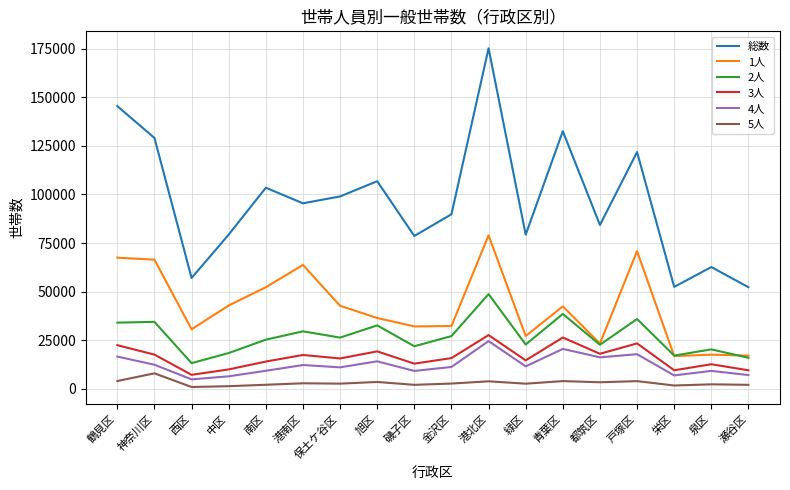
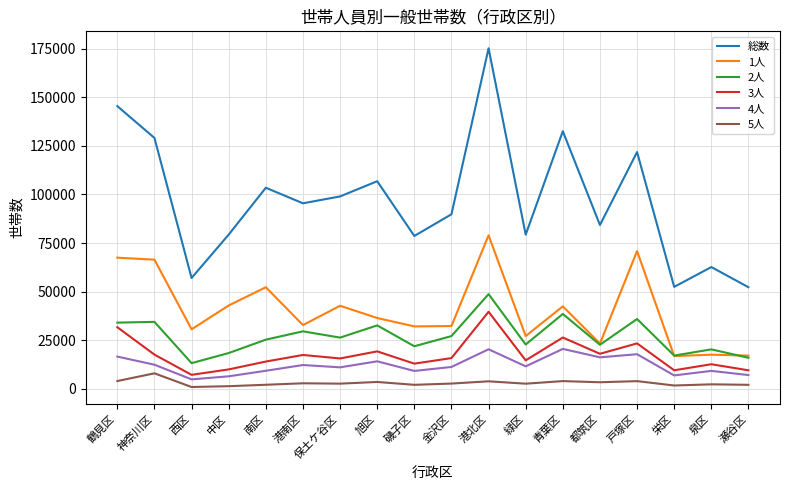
  {
    "総数": {
      "鶴見区": 145000,
      "神奈川区": 129000,
      "西区": 57000,
      "中区": 79000,
      "南区": 103000,
      "港南区": 95000,
      "保土ケ谷区": 99000,
      "旭区": 107000,
      "磯子区": 79000,
      "金沢区": 90000,
      "港北区": 175000,
      "緑区": 79000,
      "青葉区": 133000,
      "都筑区": 84000,
      "戸塚区": 122000,
      "栄区": 52000,
      "泉区": 63000,
      "瀬谷区": 52000
    },
    "1人": {
      "鶴見区": 67000,
      "神奈川区": 66000,
      "西区": 31000,
      "中区": 43000,
      "南区": 52000,
-     "港南区": 64000,
+     "港南区": 33000,
      "保土ケ谷区": 43000,
      "旭区": 36000,
      "磯子区": 32000,
      "金沢区": 32000,
      "港北区": 79000,
      "緑区": 27000,
      "青葉区": 42000,
      "戸塚区": 71000,
      "泉区": 18000
    },
    "2人": {
      "鶴見区": 34000,
      "神奈川区": 34000,
      "西区": 13000,
      "中区": 18000,
      "南区": 25000,
      "港南区": 30000,
      "保土ケ谷区": 26000,
      "旭区": 33000,
      "磯子区": 22000,
      "金沢区": 27000,
      "港北区": 49000,
      "緑区": 23000,
      "青葉区": 39000,
      "戸塚区": 36000,
      "泉区": 20000
    },
    "3人": {
-     "鶴見区": 22000,
+     "鶴見区": 32000,
      "神奈川区": 18000,
      "西区": 7000,
      "中区": 10000,
      "南区": 14000,
      "港南区": 17000,
      "保土ケ谷区": 16000,
      "旭区": 19000,
      "磯子区": 13000,
      "金沢区": 16000,
-     "港北区": 28000,
+     "港北区": 40000,
      "緑区": 15000,
      "青葉区": 26000,
      "都筑区": 18000,
      "戸塚区": 23000,
      "栄区": 10000,
      "泉区": 13000,
      "瀬谷区": 10000
    },
    "4人": {
      "鶴見区": 17000,
      "神奈川区": 12000,
      "西区": 5000,
      "中区": 6000,
      "南区": 9000,
      "港南区": 12000,
      "保土ケ谷区": 11000,
      "旭区": 14000,
      "磯子区": 9000,
      "金沢区": 11000,
-     "港北区": 25000,
+     "港北区": 20000,
      "緑区": 12000,
      "青葉区": 21000,
      "都筑区": 16000,
      "戸塚区": 18000,
      "栄区": 7000,
      "泉区": 9000,
      "瀬谷区": 7000
    },
    "5人": {
      "鶴見区": 4000,
      "神奈川区": 8000,
      "西区": 1000,
      "中区": 1000,
      "南区": 2000,
      "港南区": 3000,
      "保土ケ谷区": 3000,
      "旭区": 4000,
      "磯子区": 2000,
      "金沢区": 3000,
      "港北区": 4000,
      "緑区": 3000,
      "青葉区": 4000,
      "都筑区": 3000,
      "戸塚区": 4000,
      "栄区": 2000,
      "泉区": 2000,
      "瀬谷区": 2000
    }
  }
